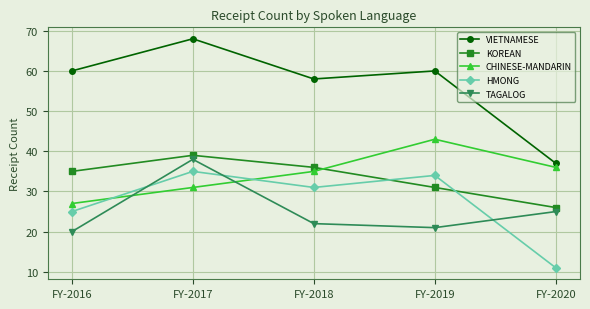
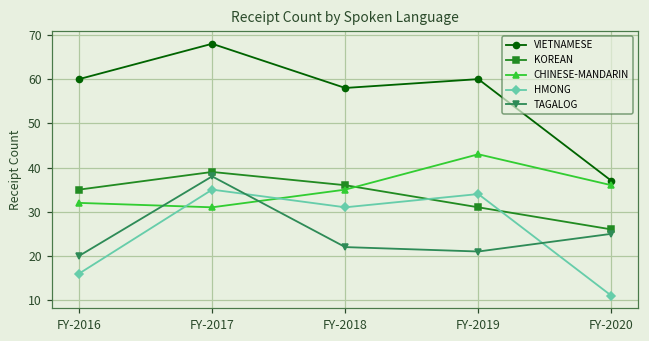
  {
    "VIETNAMESE": {
      "FY-2016": 60,
      "FY-2017": 68,
      "FY-2018": 58,
      "FY-2019": 60,
      "FY-2020": 37
    },
    "CHINESE-MANDARIN": {
-     "FY-2016": 27,
+     "FY-2016": 32,
      "FY-2017": 31,
      "FY-2018": 35,
      "FY-2019": 43,
      "FY-2020": 36
    },
    "HMONG": {
-     "FY-2016": 25,
+     "FY-2016": 16,
      "FY-2017": 35,
      "FY-2018": 31,
      "FY-2019": 34,
      "FY-2020": 11
    }
  }
